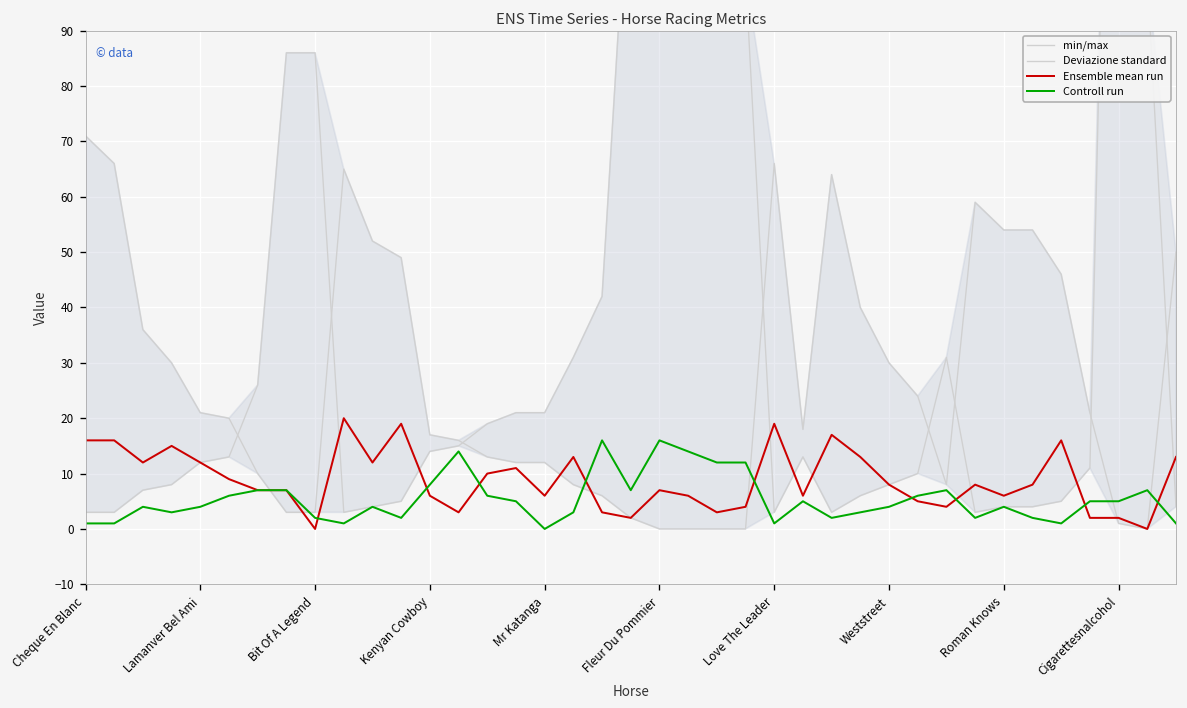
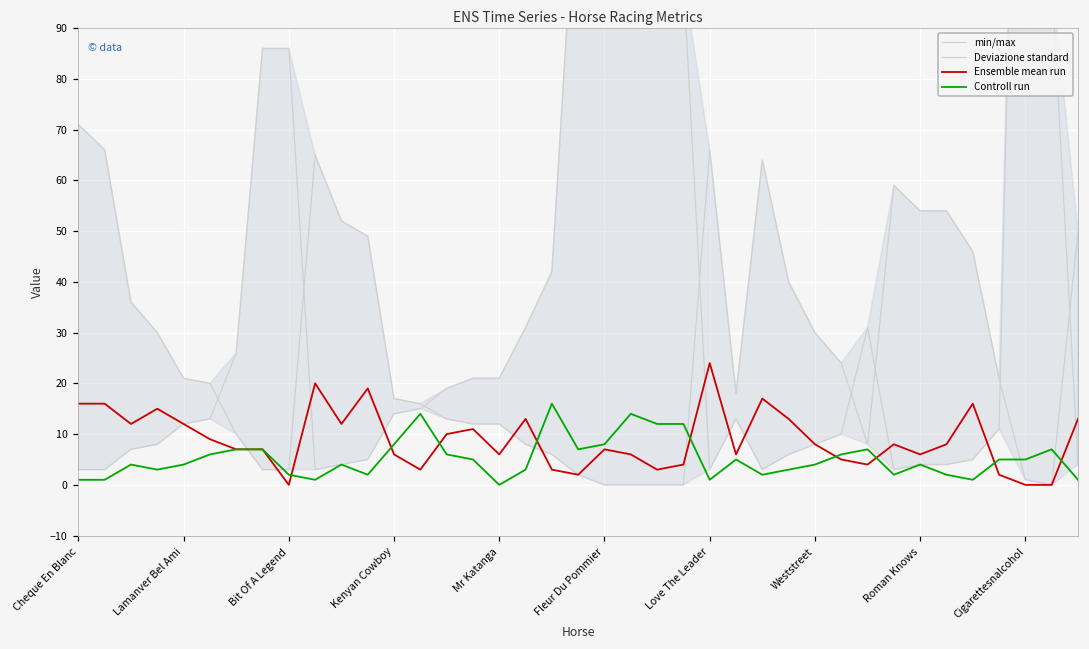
  {
    "Ensemble mean run": {
      "Cheque En Blanc": 16,
      "Bit Of A Legend": 0,
      "Kenyan Cowboy": 6,
      "Mr Katanga": 6,
      "Fleur Du Pommier": 7,
-     "Love The Leader": 19,
+     "Love The Leader": 24,
      "Roman Knows": 6,
-     "Cigarettesnalcohol": 2
+     "Cigarettesnalcohol": 0
    },
    "Controll run": {
      "Cheque En Blanc": 1,
      "Lamanver Bel Ami": 4,
      "Bit Of A Legend": 2,
      "Kenyan Cowboy": 8,
      "Mr Katanga": 0,
-     "Fleur Du Pommier": 16,
+     "Fleur Du Pommier": 8,
      "Love The Leader": 1,
      "Weststreet": 4,
      "Cigarettesnalcohol": 5
    }
  }
